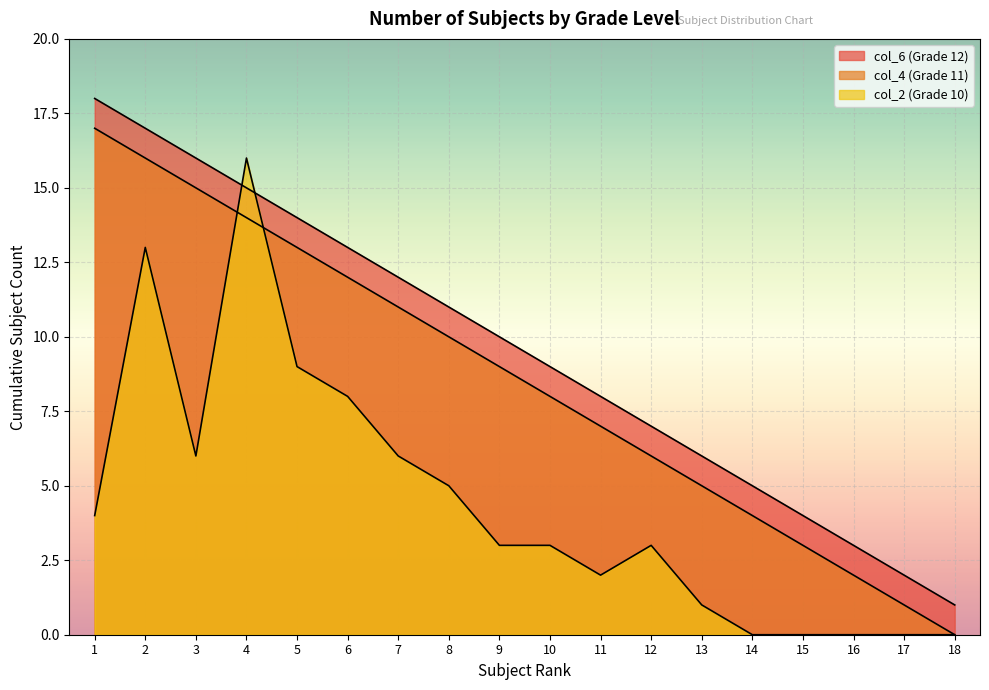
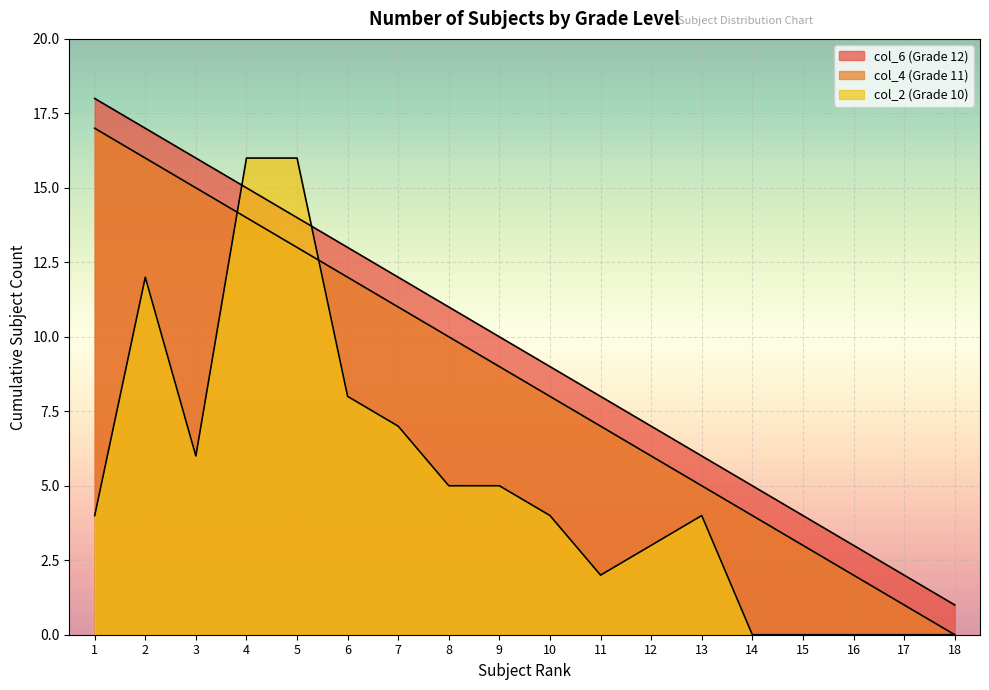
  {
    "col_2 (Grade 10)": {
      "1": 4,
-     "2": 13,
+     "2": 12,
      "3": 6,
      "4": 16,
-     "5": 9,
+     "5": 16,
      "6": 8,
-     "7": 6,
+     "7": 7,
      "8": 5,
-     "9": 3,
-     "10": 3,
+     "9": 5,
+     "10": 4,
      "11": 2,
      "12": 3,
-     "13": 1,
+     "13": 4,
      "14": 0,
      "15": 0,
      "16": 0,
      "17": 0
    }
  }
